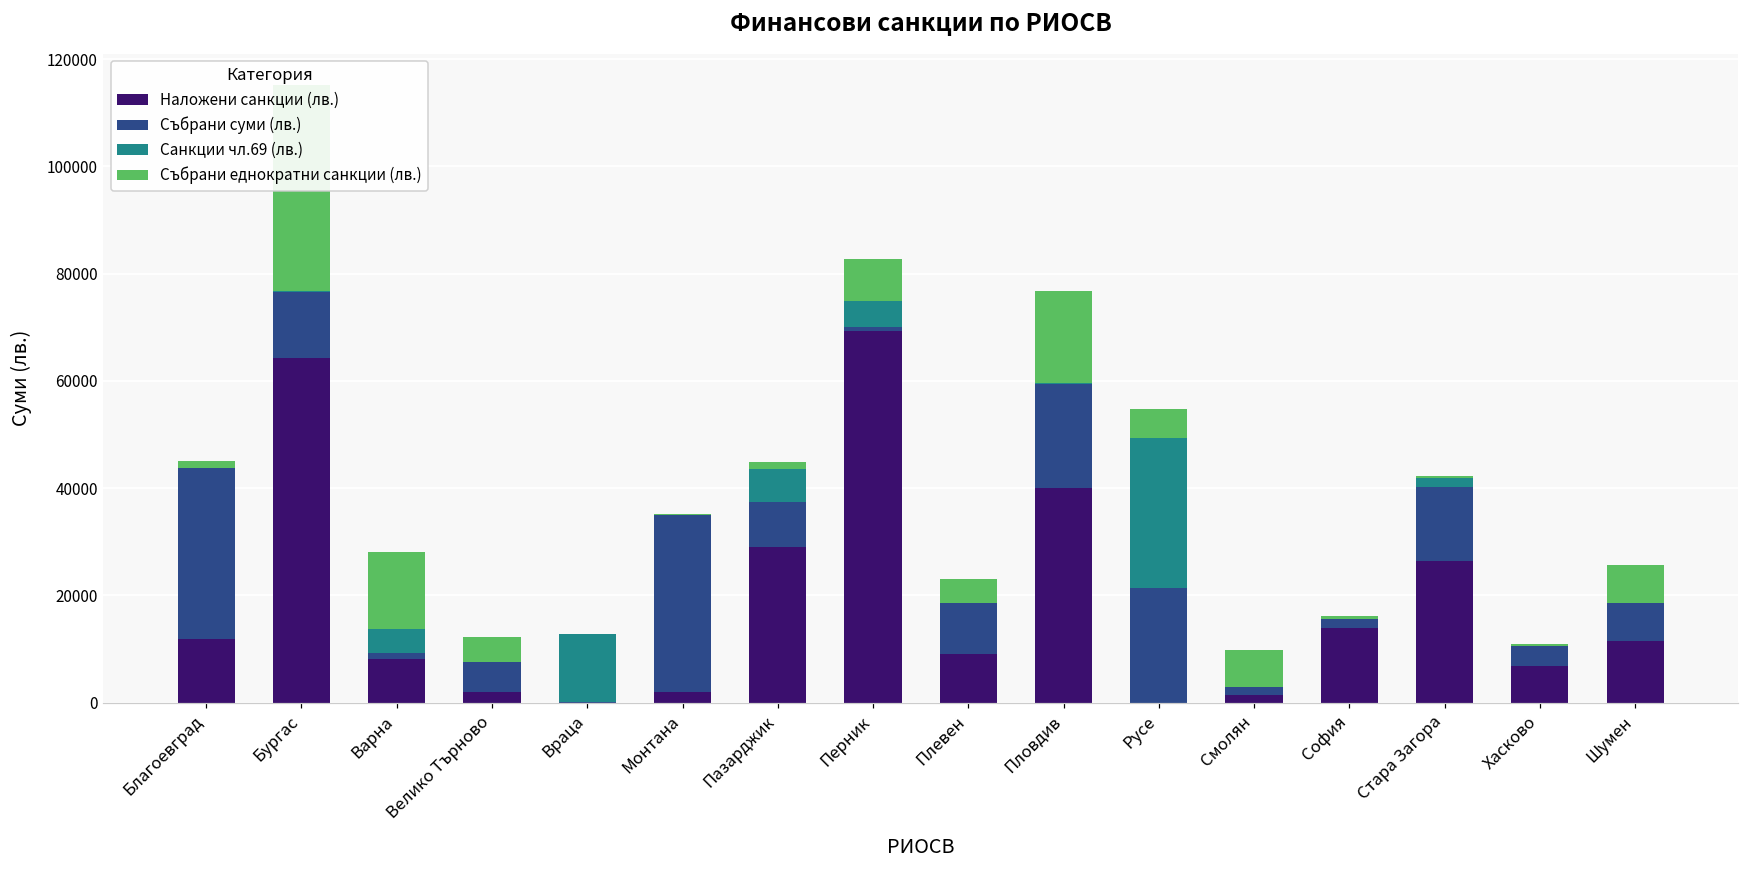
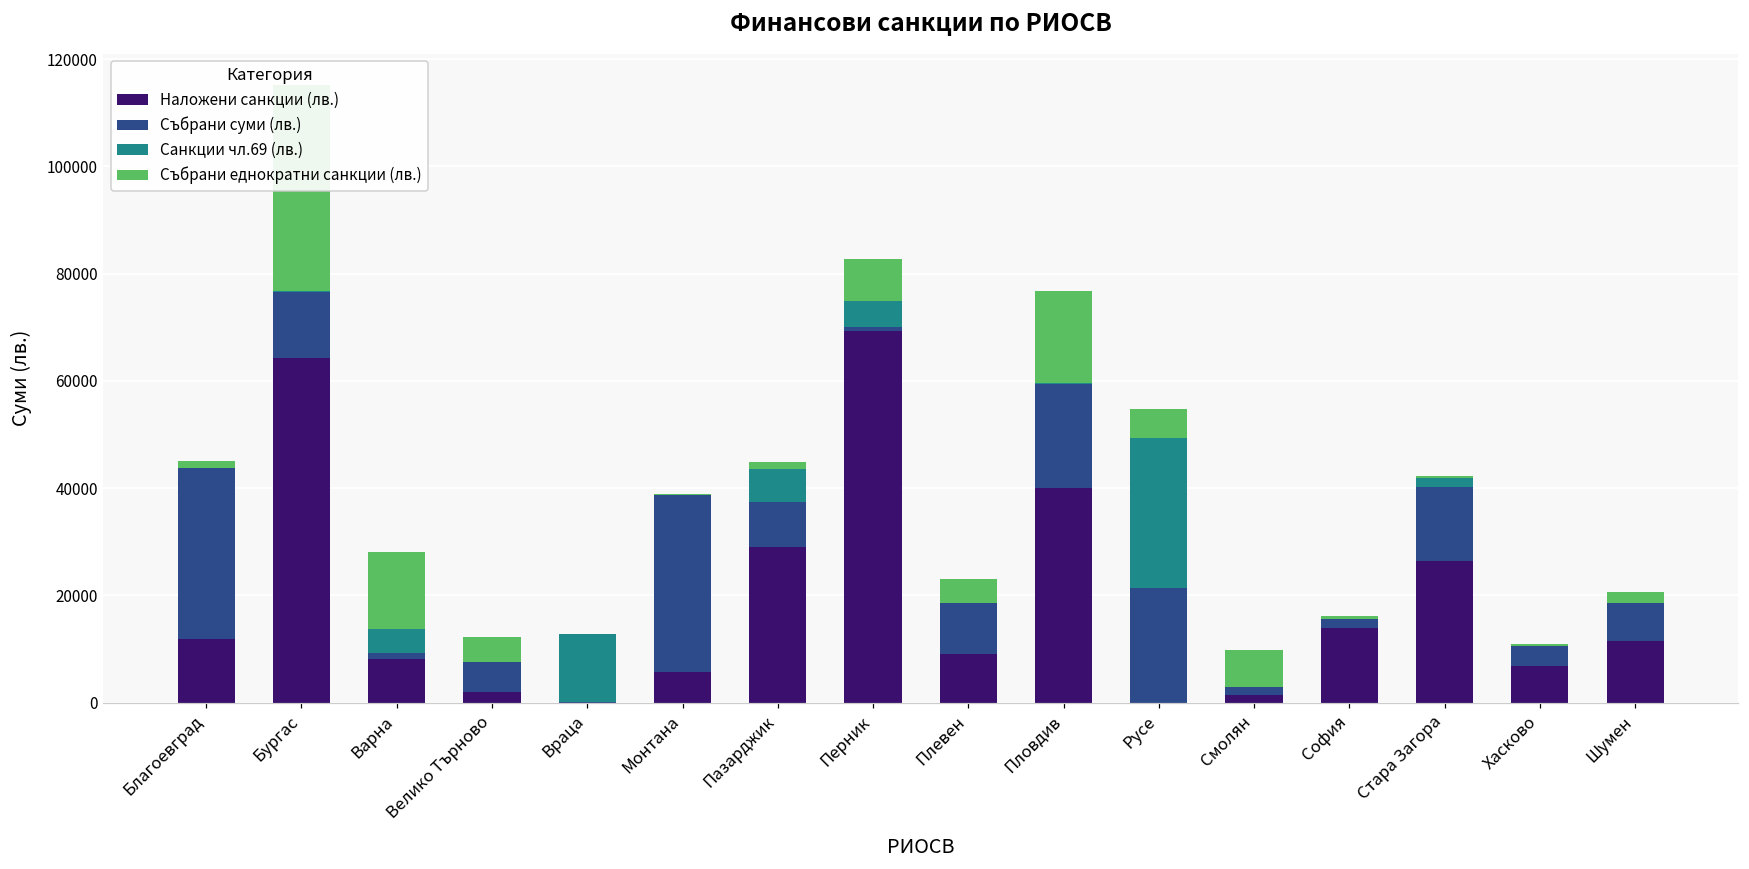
  {
    "Наложени санкции (лв.)": {
      "Благоевград": 12000,
      "Бургас": 64000,
      "Варна": 8000,
      "Велико Търново": 2000,
      "Враца": 0,
-     "Монтана": 2000,
+     "Монтана": 6000,
      "Пазарджик": 29000,
      "Перник": 69000,
      "Плевен": 9000,
      "Пловдив": 40000,
      "Русе": 0,
      "Смолян": 2000,
      "София": 14000,
      "Стара Загора": 27000,
      "Хасково": 7000,
      "Шумен": 12000
    },
    "Събрани суми (лв.)": {
      "Благоевград": 32000,
      "Бургас": 12000,
      "Варна": 1000,
      "Велико Търново": 6000,
      "Монтана": 33000,
      "Пазарджик": 8000,
      "Перник": 1000,
      "Плевен": 10000,
      "Пловдив": 19000,
      "Русе": 21000,
      "Смолян": 2000,
      "София": 2000,
      "Стара Загора": 14000,
      "Хасково": 4000,
      "Шумен": 7000
    },
    "Санкции чл.69 (лв.)": {
      "Варна": 5000,
      "Враца": 13000,
      "Монтана": 0,
      "Пазарджик": 6000,
      "Перник": 5000,
      "Плевен": 0,
      "Русе": 28000,
      "Смолян": 0,
      "София": 0,
      "Стара Загора": 2000,
      "Хасково": 0,
      "Шумен": 0
    },
    "Събрани еднократни санкции (лв.)": {
      "Благоевград": 1000,
      "Варна": 14000,
      "Велико Търново": 5000,
      "Пазарджик": 1000,
      "Перник": 8000,
      "Плевен": 4000,
      "Пловдив": 17000,
      "Русе": 5000,
      "Смолян": 7000,
      "София": 1000,
-     "Шумен": 7000
+     "Шумен": 2000
    }
  }
